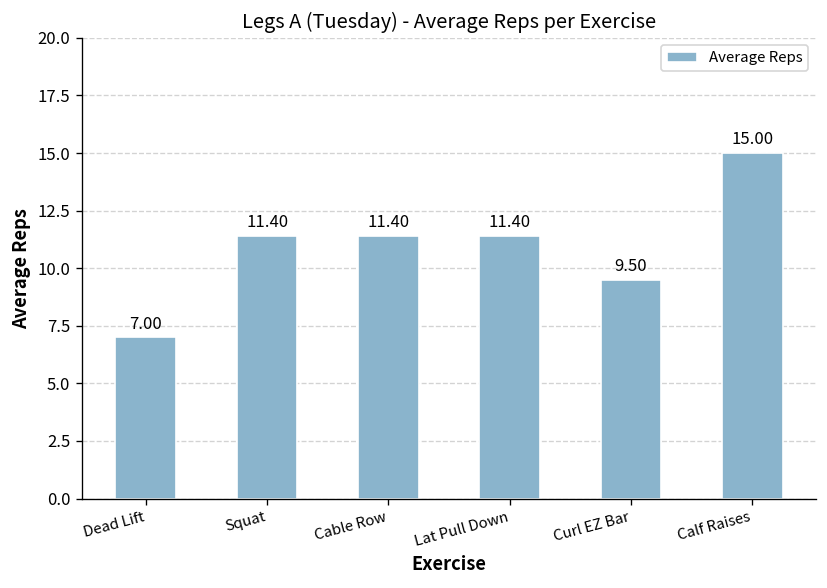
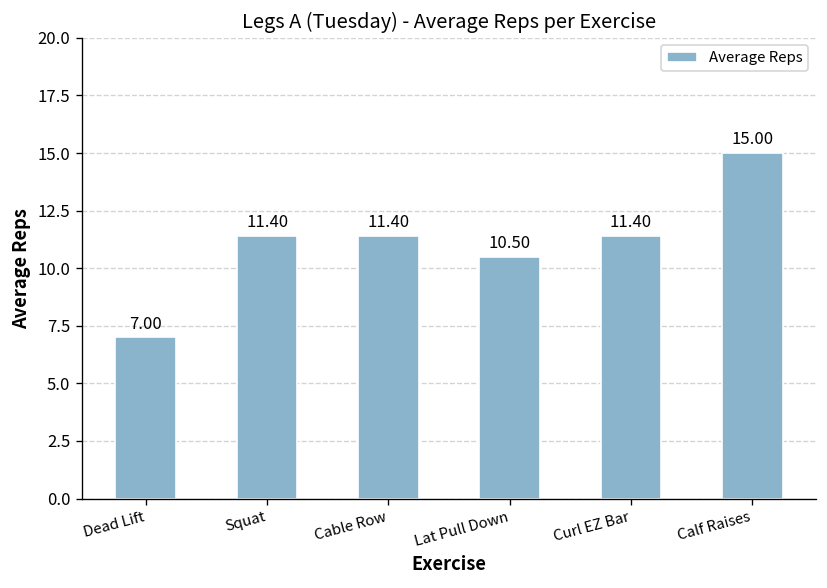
  {
    "Dead Lift": 7.00,
    "Squat": 11.40,
    "Cable Row": 11.40,
-   "Lat Pull Down": 11.40,
-   "Curl EZ Bar": 9.50,
+   "Lat Pull Down": 10.50,
+   "Curl EZ Bar": 11.40,
    "Calf Raises": 15.00
  }
